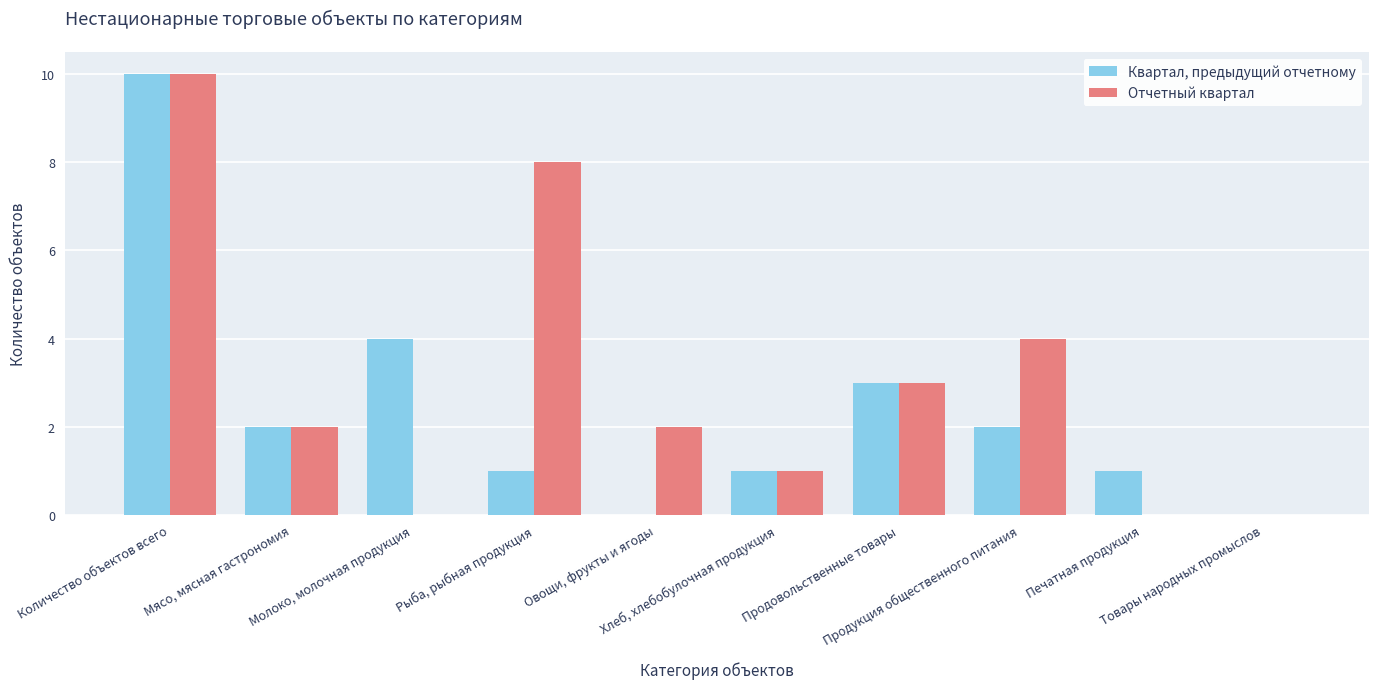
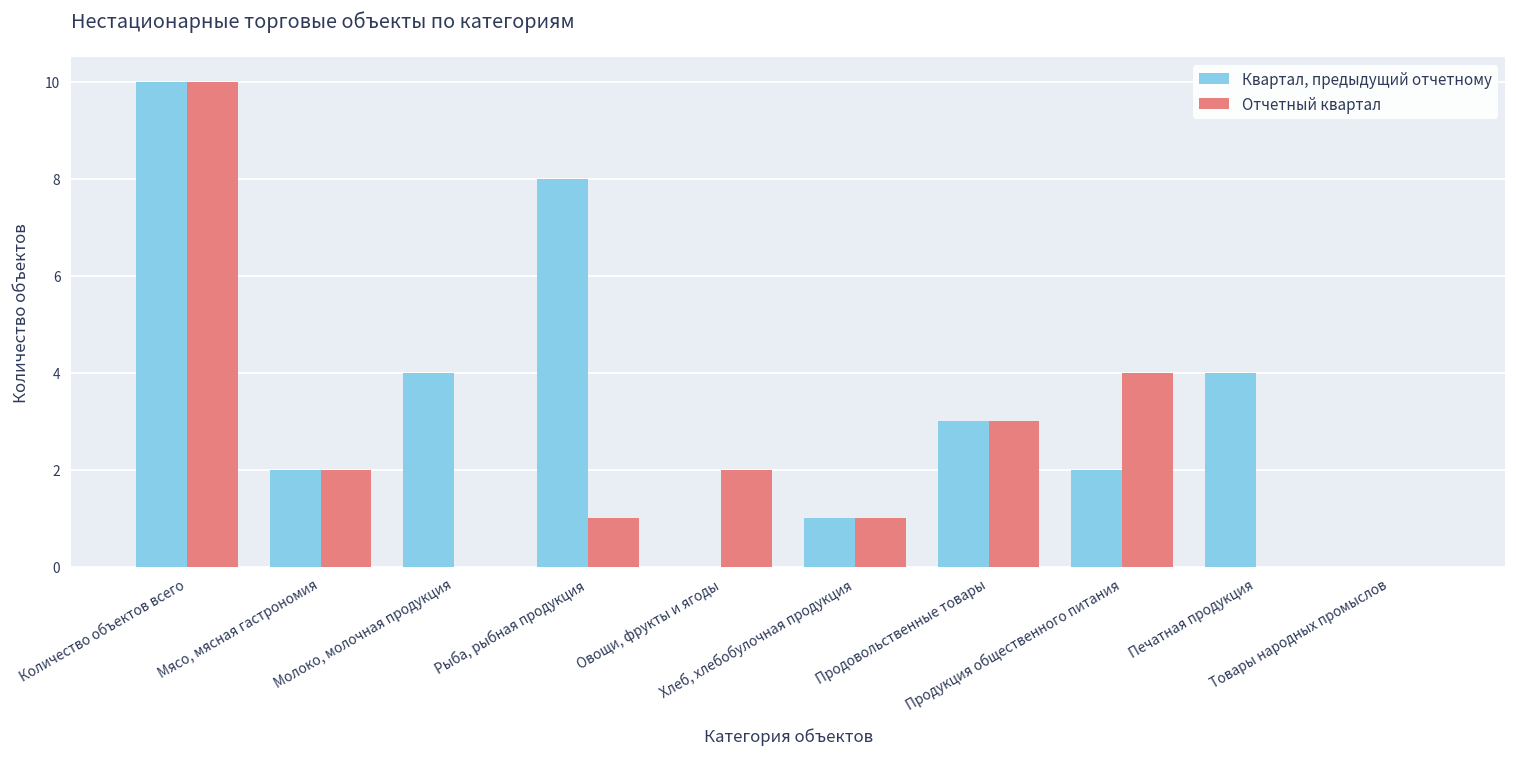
  {
    "Квартал, предыдущий отчетному": {
      "Количество объектов всего": 10,
      "Мясо, мясная гастрономия": 2,
      "Молоко, молочная продукция": 4,
-     "Рыба, рыбная продукция": 1,
+     "Рыба, рыбная продукция": 8,
      "Овощи, фрукты и ягоды": 0,
      "Хлеб, хлебобулочная продукция": 1,
      "Продовольственные товары": 3,
      "Продукция общественного питания": 2,
-     "Печатная продукция": 1,
+     "Печатная продукция": 4,
      "Товары народных промыслов": 0
    },
    "Отчетный квартал": {
      "Количество объектов всего": 10,
      "Мясо, мясная гастрономия": 2,
      "Молоко, молочная продукция": 0,
-     "Рыба, рыбная продукция": 8,
+     "Рыба, рыбная продукция": 1,
      "Овощи, фрукты и ягоды": 2,
      "Хлеб, хлебобулочная продукция": 1,
      "Продовольственные товары": 3,
      "Продукция общественного питания": 4,
      "Печатная продукция": 0,
      "Товары народных промыслов": 0
    }
  }
